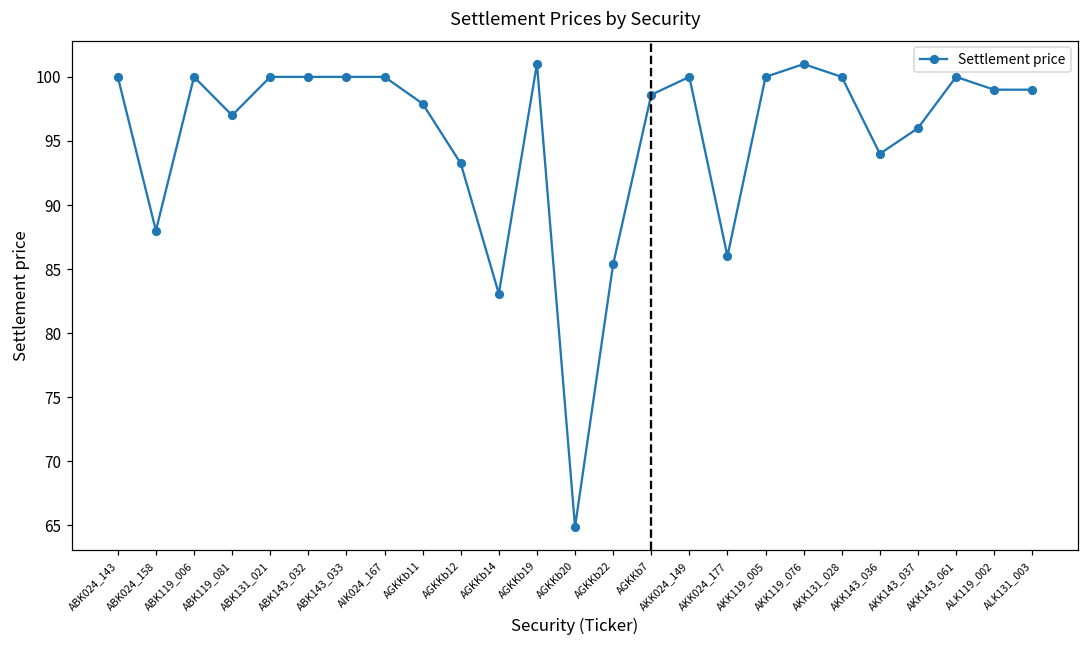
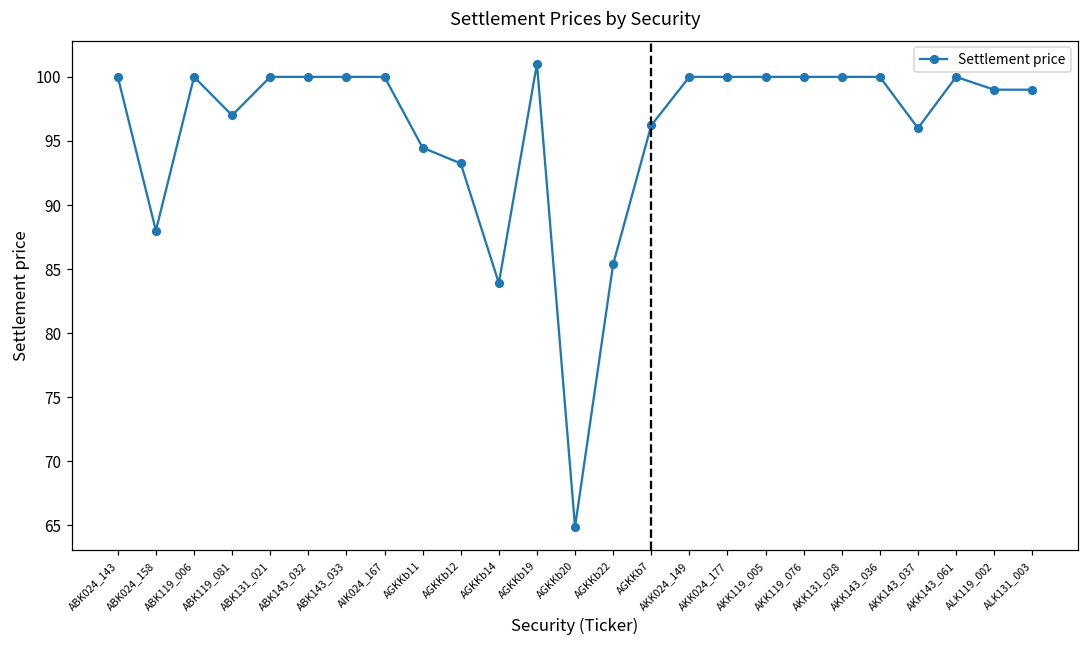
  {
    "ABK024_143": 100.0,
    "ABK024_158": 88.0,
    "ABK119_006": 100.0,
    "ABK119_081": 97.0,
    "ABK131_021": 100.0,
    "ABK143_032": 100.0,
    "ABK143_033": 100.0,
    "AIK024_167": 100.0,
-   "AGKKb11": 97.9,
+   "AGKKb11": 94.5,
    "AGKKb12": 93.2,
-   "AGKKb14": 83.1,
+   "AGKKb14": 83.9,
    "AGKKb19": 101.0,
    "AGKKb20": 64.9,
    "AGKKb22": 85.4,
-   "AGKKb7": 98.6,
+   "AGKKb7": 96.2,
    "AKK024_149": 100.0,
-   "AKK024_177": 86,
+   "AKK024_177": 100,
    "AKK119_005": 100.0,
-   "AKK119_076": 101,
+   "AKK119_076": 100,
    "AKK131_028": 100.0,
-   "AKK143_036": 94,
+   "AKK143_036": 100,
    "AKK143_037": 96.0,
    "AKK143_061": 100.0,
    "ALK119_002": 99.0,
    "ALK131_003": 99.0
  }
